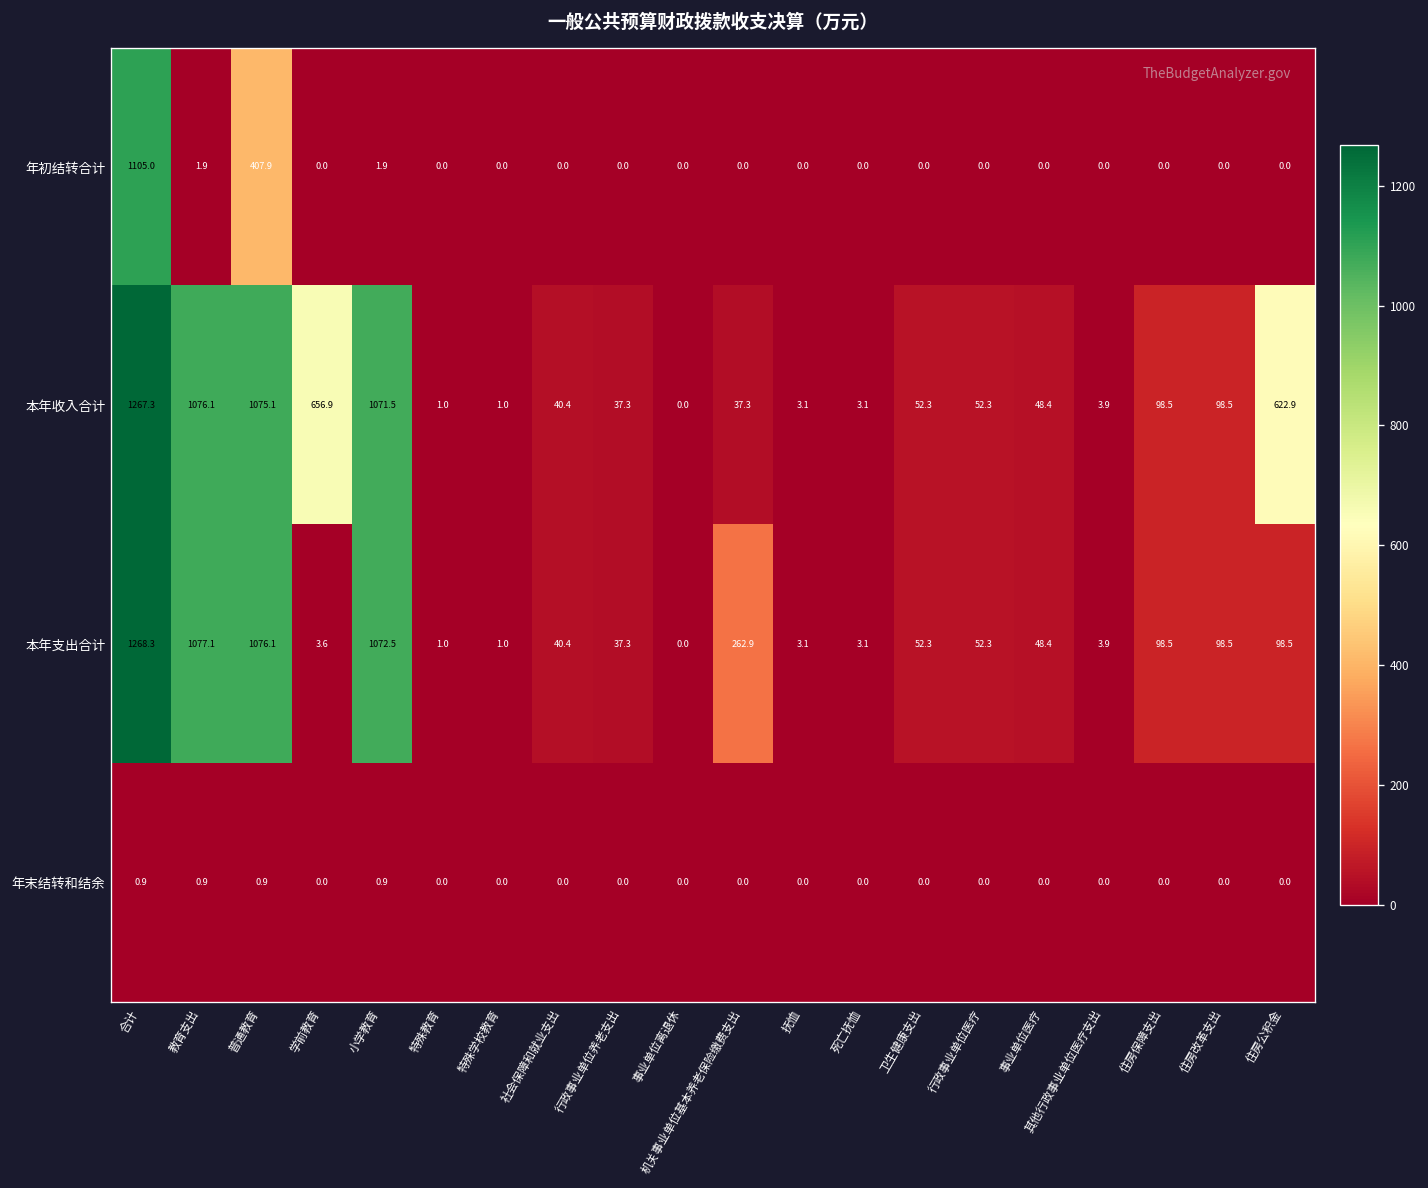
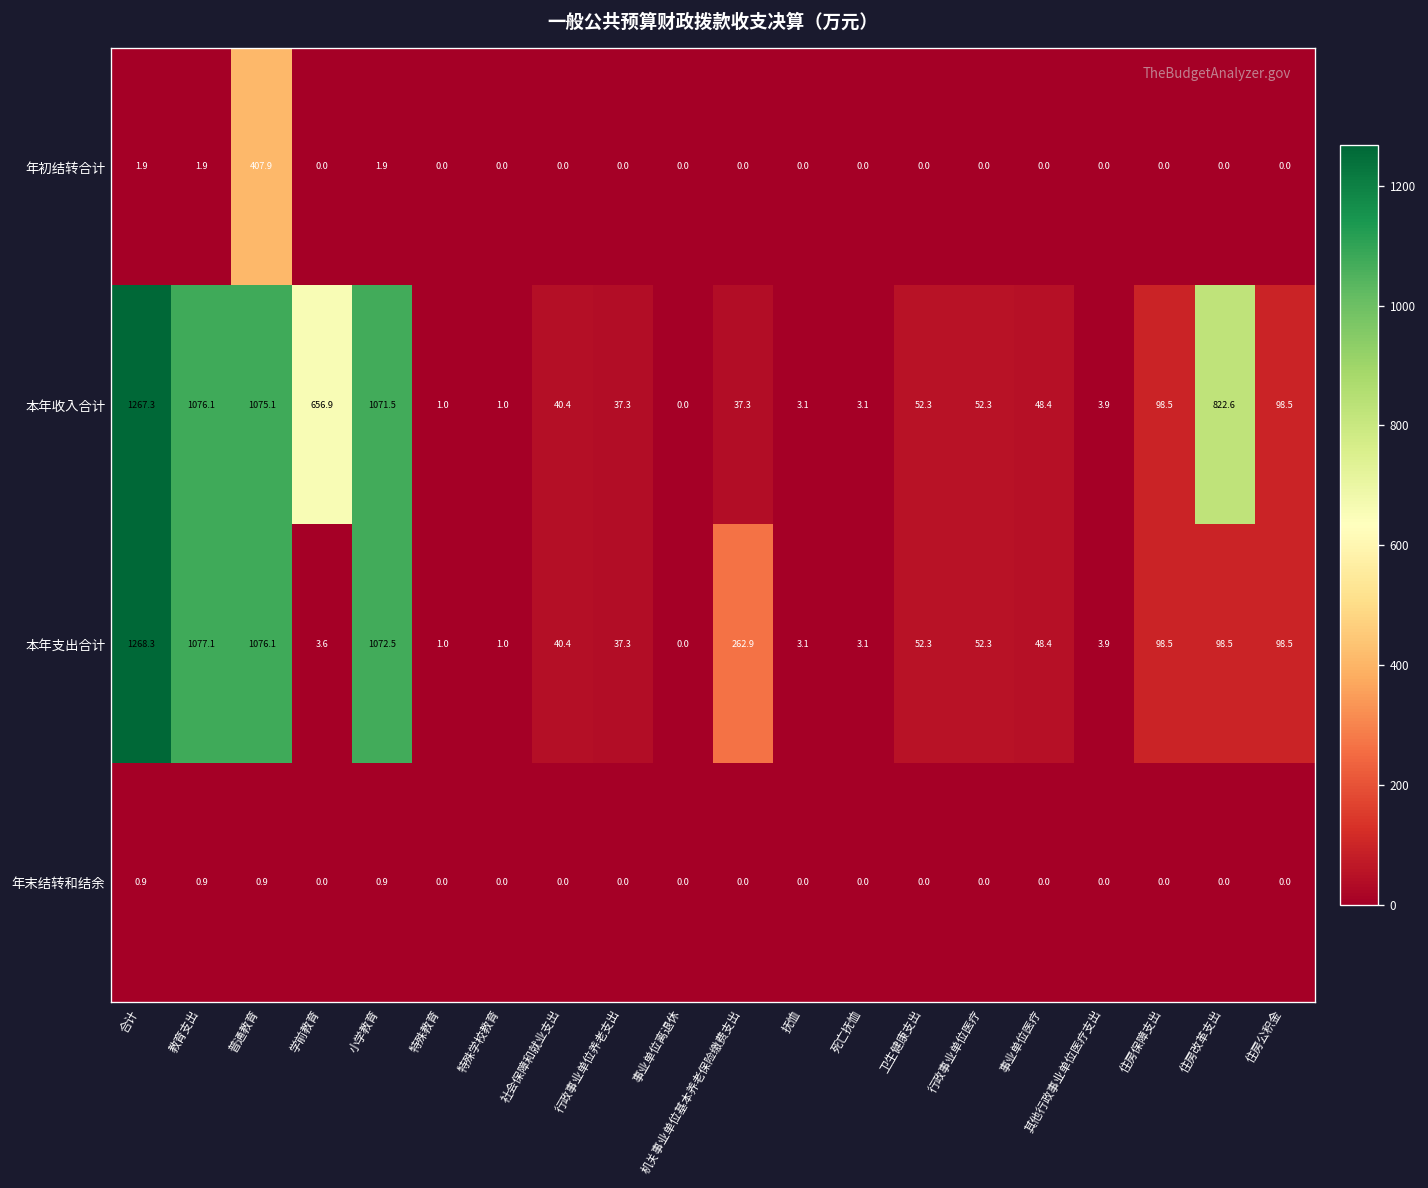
  {
    "年初结转合计": {
-     "合计": 1105.0,
+     "合计": 1.9,
      "教育支出": 1.9,
      "普通教育": 407.9,
      "学前教育": 0.0,
      "小学教育": 1.9,
      "特殊教育": 0.0,
      "特殊学校教育": 0.0,
      "社会保障和就业支出": 0.0,
      "行政事业单位养老支出": 0.0,
      "事业单位离退休": 0.0,
      "机关事业单位基本养老保险缴费支出": 0.0,
      "抚恤": 0.0,
      "死亡抚恤": 0.0,
      "卫生健康支出": 0.0,
      "行政事业单位医疗": 0.0,
      "事业单位医疗": 0.0,
      "其他行政事业单位医疗支出": 0.0,
      "住房保障支出": 0.0,
      "住房公积金": 0.0
    },
    "本年收入合计": {
      "合计": 1267.3,
      "教育支出": 1076.1,
      "普通教育": 1075.1,
      "学前教育": 656.9,
      "小学教育": 1071.5,
      "特殊教育": 1.0,
      "特殊学校教育": 1.0,
      "社会保障和就业支出": 40.4,
      "行政事业单位养老支出": 37.3,
      "事业单位离退休": 0.0,
      "机关事业单位基本养老保险缴费支出": 37.3,
      "抚恤": 3.1,
      "死亡抚恤": 3.1,
      "卫生健康支出": 52.3,
      "行政事业单位医疗": 52.3,
      "事业单位医疗": 48.4,
      "其他行政事业单位医疗支出": 3.9,
      "住房保障支出": 98.5,
-     "住房改革支出": 98.5,
-     "住房公积金": 622.9
+     "住房改革支出": 822.6,
+     "住房公积金": 98.5
    },
    "本年支出合计": {
      "合计": 1268.3,
      "教育支出": 1077.1,
      "普通教育": 1076.1,
      "学前教育": 3.6,
      "小学教育": 1072.5,
      "特殊教育": 1.0,
      "特殊学校教育": 1.0,
      "社会保障和就业支出": 40.4,
      "行政事业单位养老支出": 37.3,
      "事业单位离退休": 0.0,
      "机关事业单位基本养老保险缴费支出": 262.9,
      "抚恤": 3.1,
      "死亡抚恤": 3.1,
      "卫生健康支出": 52.3,
      "行政事业单位医疗": 52.3,
      "事业单位医疗": 48.4,
      "其他行政事业单位医疗支出": 3.9,
      "住房保障支出": 98.5,
      "住房改革支出": 98.5,
      "住房公积金": 98.5
    },
    "年末结转和结余": {
      "合计": 0.9,
      "教育支出": 0.9,
      "普通教育": 0.9,
      "学前教育": 0.0,
      "小学教育": 0.9,
      "特殊教育": 0.0,
      "特殊学校教育": 0.0,
      "社会保障和就业支出": 0.0,
      "行政事业单位养老支出": 0.0,
      "事业单位离退休": 0.0,
      "机关事业单位基本养老保险缴费支出": 0.0,
      "抚恤": 0.0,
      "死亡抚恤": 0.0,
      "卫生健康支出": 0.0,
      "行政事业单位医疗": 0.0,
      "事业单位医疗": 0.0,
      "其他行政事业单位医疗支出": 0.0,
      "住房保障支出": 0.0,
      "住房改革支出": 0.0,
      "住房公积金": 0.0
    }
  }
